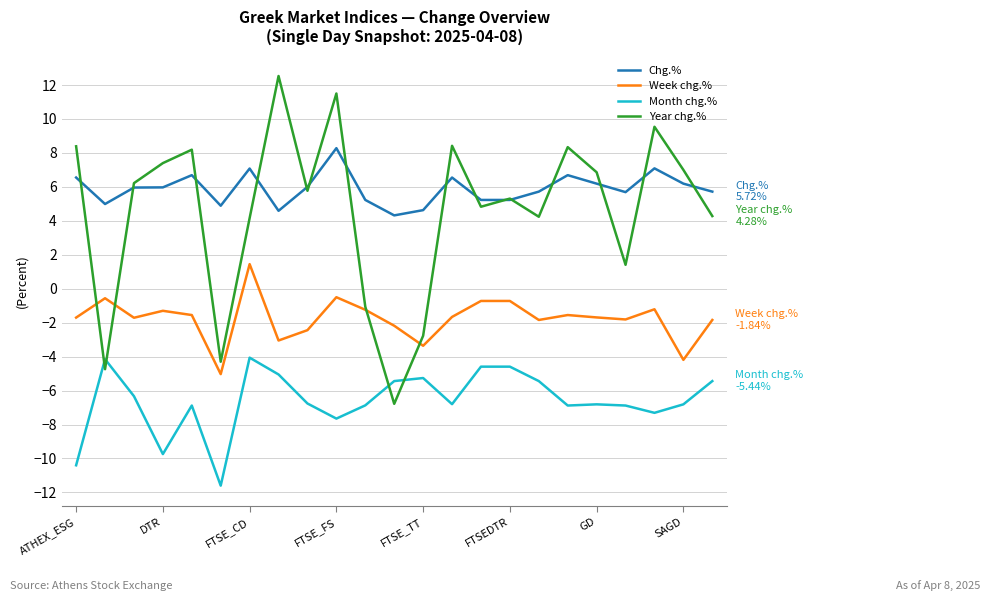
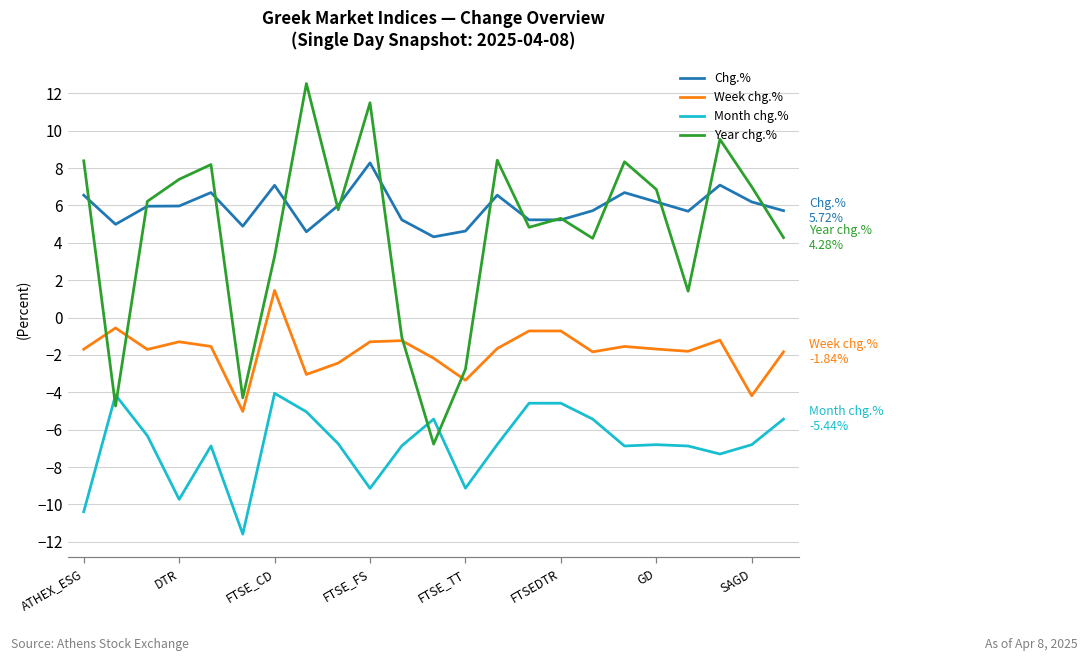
  {
    "Chg.%": {
      "ATHEX_ESG": 6.6,
      "DTR": 6.0,
      "FTSE_CD": 7.1,
      "FTSE_FS": 8.3,
      "FTSE_TT": 4.6,
      "GD": 6.2,
      "SAGD": 6.2
    },
    "Week chg.%": {
      "ATHEX_ESG": -1.7,
      "DTR": -1.3,
      "FTSE_CD": 1.5,
-     "FTSE_FS": -0.5,
+     "FTSE_FS": -1.3,
      "FTSE_TT": -3.4,
      "FTSEDTR": -0.7,
      "GD": -1.7,
      "SAGD": -4.2
    },
    "Month chg.%": {
      "ATHEX_ESG": -10.4,
      "DTR": -9.7,
      "FTSE_CD": -4.1,
-     "FTSE_FS": -7.7,
-     "FTSE_TT": -5.3,
+     "FTSE_FS": -9.2,
+     "FTSE_TT": -9.1,
      "FTSEDTR": -4.6,
      "GD": -6.8,
      "SAGD": -6.8
    },
    "Year chg.%": {
      "ATHEX_ESG": 8.4,
      "DTR": 7.4,
-     "FTSE_CD": 4.2,
+     "FTSE_CD": 3.3,
      "FTSE_FS": 11.5,
      "FTSE_TT": -2.8,
      "GD": 6.9,
      "SAGD": 7.0
    }
  }
